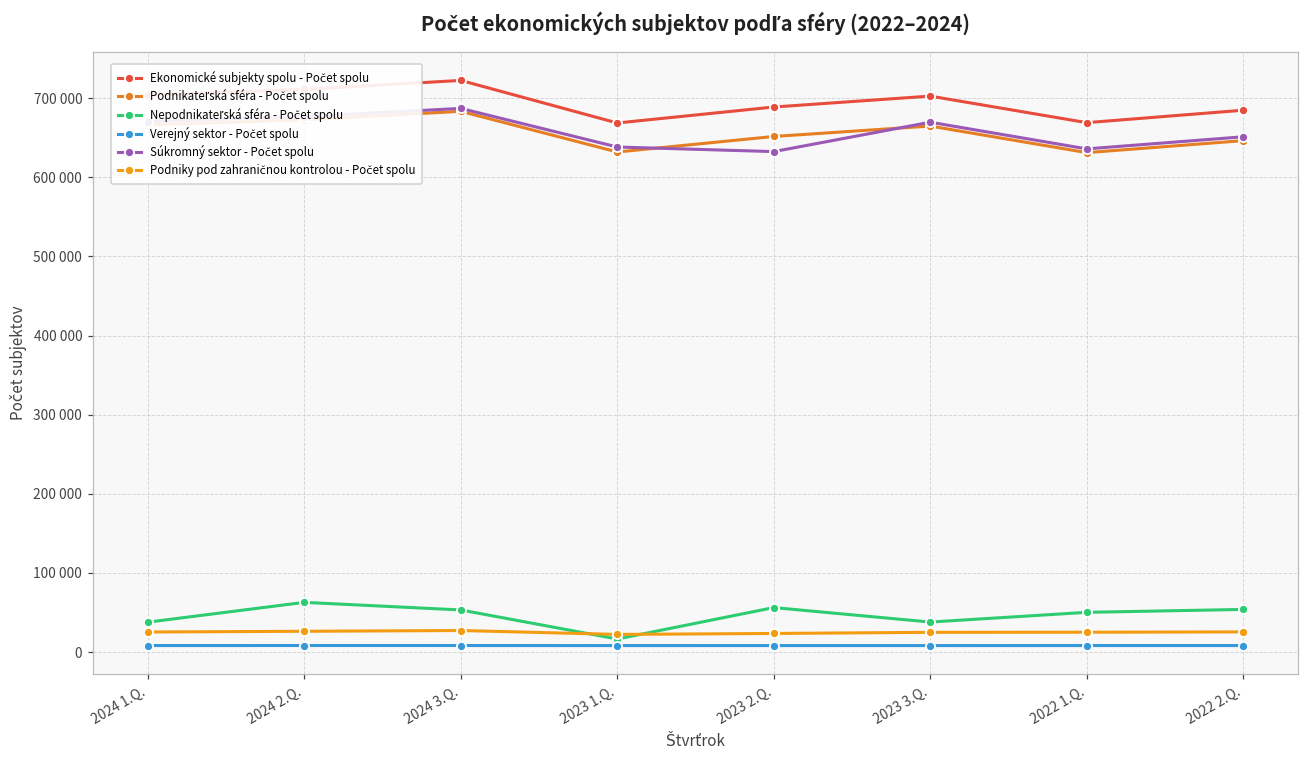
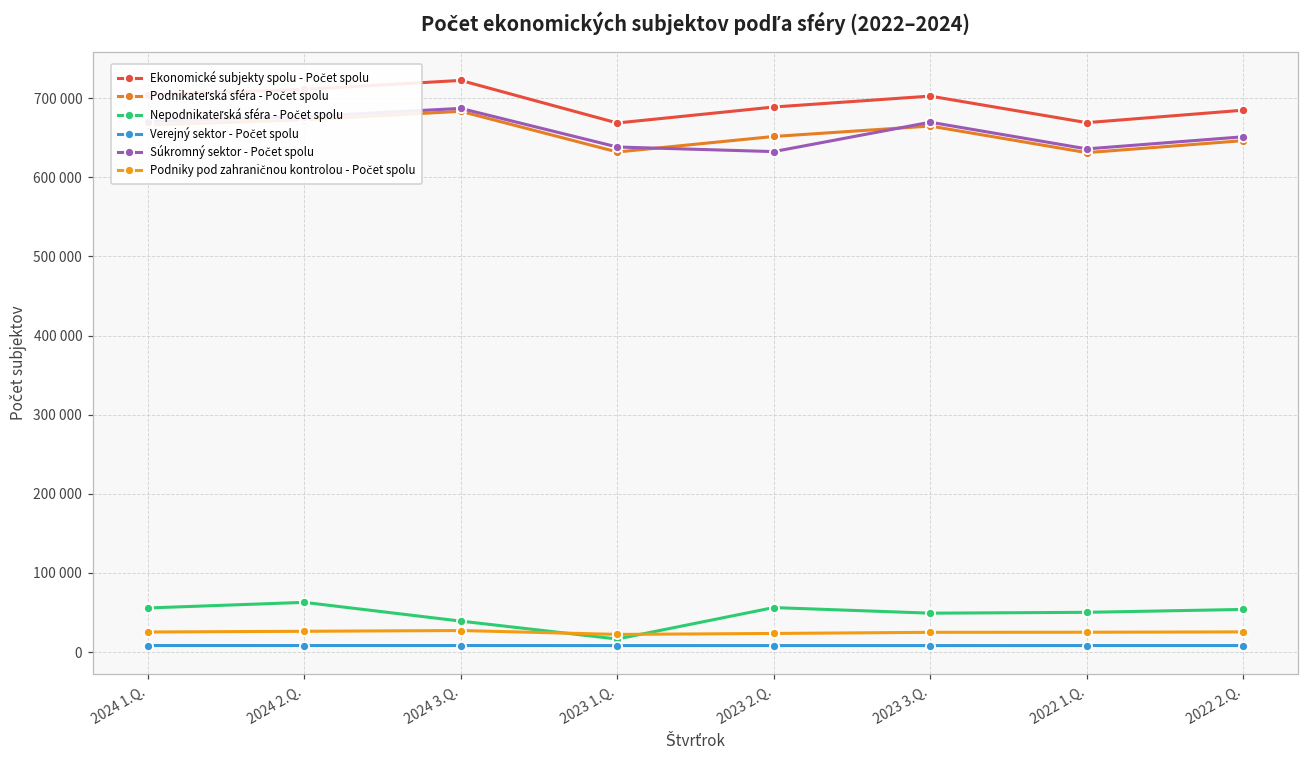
  {
    "Nepodnikateľská sféra - Počet spolu": {
-     "2024 1.Q.": 40000,
+     "2024 1.Q.": 60000,
      "2024 2.Q.": 60000,
-     "2024 3.Q.": 50000,
+     "2024 3.Q.": 40000,
      "2023 1.Q.": 20000,
      "2023 2.Q.": 60000,
-     "2023 3.Q.": 40000,
+     "2023 3.Q.": 50000,
      "2022 1.Q.": 50000,
      "2022 2.Q.": 50000
    },
    "Verejný sektor - Počet spolu": {
      "2024 1.Q.": 10000,
      "2024 2.Q.": 10000,
      "2024 3.Q.": 10000,
      "2023 1.Q.": 10000,
      "2023 2.Q.": 10000,
      "2023 3.Q.": 10000,
      "2022 1.Q.": 10000,
      "2022 2.Q.": 10000
    },
    "Súkromný sektor - Počet spolu": {
      "2024 3.Q.": 690000,
      "2023 1.Q.": 640000,
      "2023 2.Q.": 630000,
      "2023 3.Q.": 670000,
      "2022 1.Q.": 640000,
      "2022 2.Q.": 650000
    }
  }
